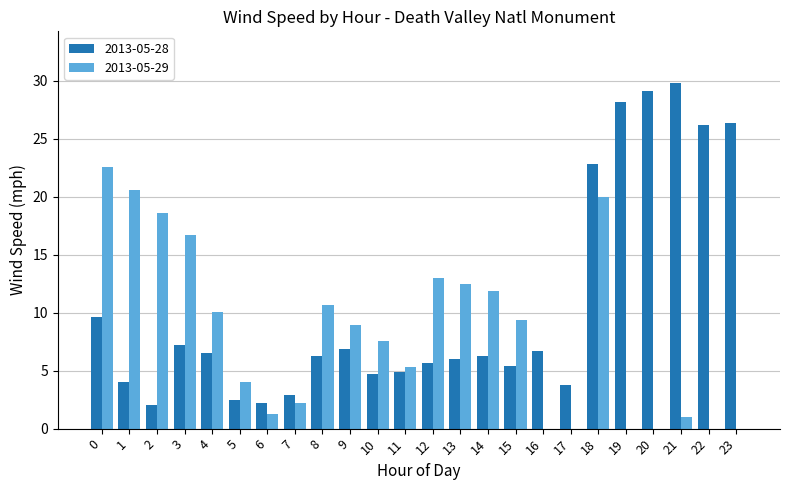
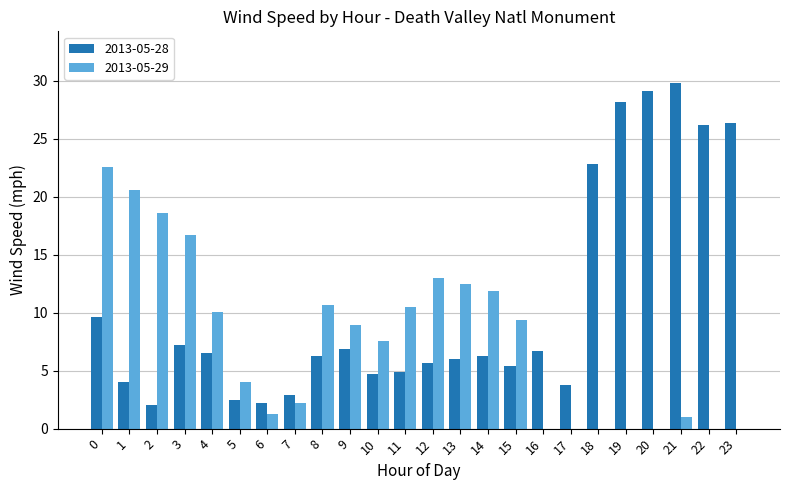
  {
    "2013-05-28": {
      "0": 9.6,
      "1": 4.0,
      "2": 2.0,
      "3": 7.2,
      "4": 6.5,
      "5": 2.5,
      "6": 2.2,
      "7": 2.9,
      "8": 6.3,
      "9": 6.9,
      "10": 4.7,
      "11": 4.9,
      "12": 5.7,
      "13": 6.0,
      "14": 6.3,
      "15": 5.4,
      "16": 6.7,
      "17": 3.8,
      "18": 22.8,
      "19": 28.2,
      "20": 29.1,
      "21": 29.8,
      "22": 26.2,
      "23": 26.4
    },
    "2013-05-29": {
      "0": 22.6,
      "1": 20.6,
      "2": 18.6,
      "3": 16.7,
      "4": 10.1,
      "5": 4.0,
      "6": 1.3,
      "7": 2.2,
      "8": 10.7,
      "9": 8.9,
      "10": 7.6,
-     "11": 5.3,
+     "11": 10.5,
      "12": 13.0,
      "13": 12.5,
      "14": 11.9,
      "15": 9.4,
      "16": 0.0,
      "17": 0.0,
-     "18": 20,
+     "18": 0,
      "19": 0.0,
      "20": 0.0,
      "21": 1.0,
      "22": 0.0,
      "23": 0.0
    }
  }
